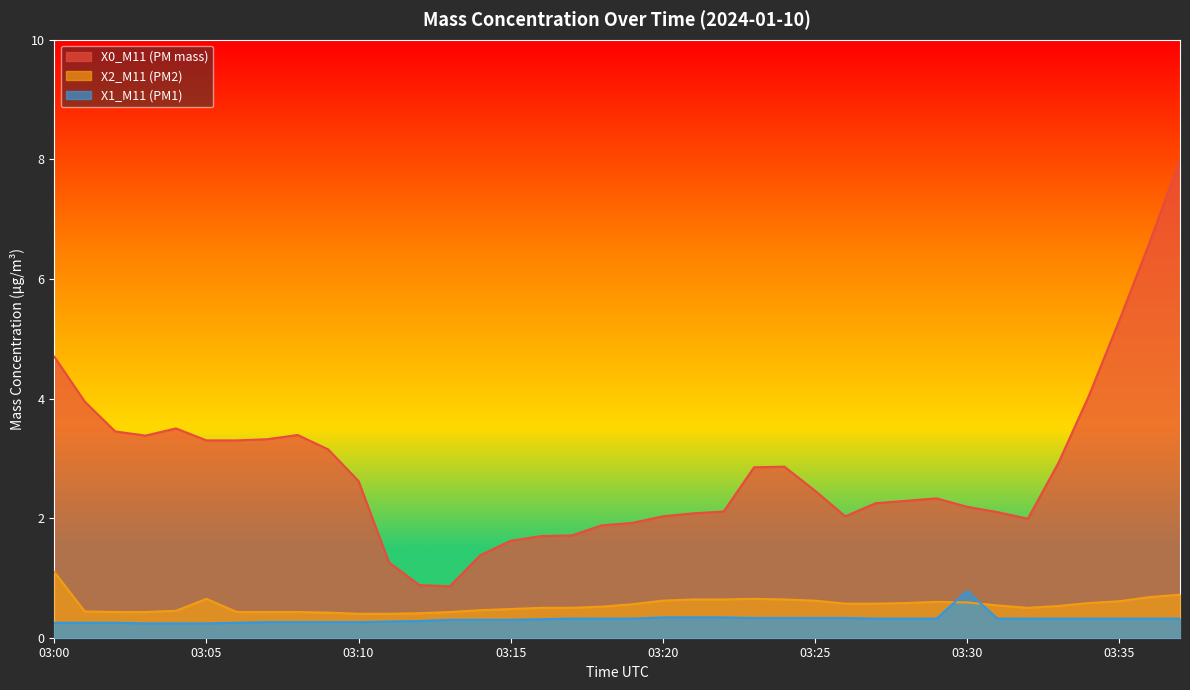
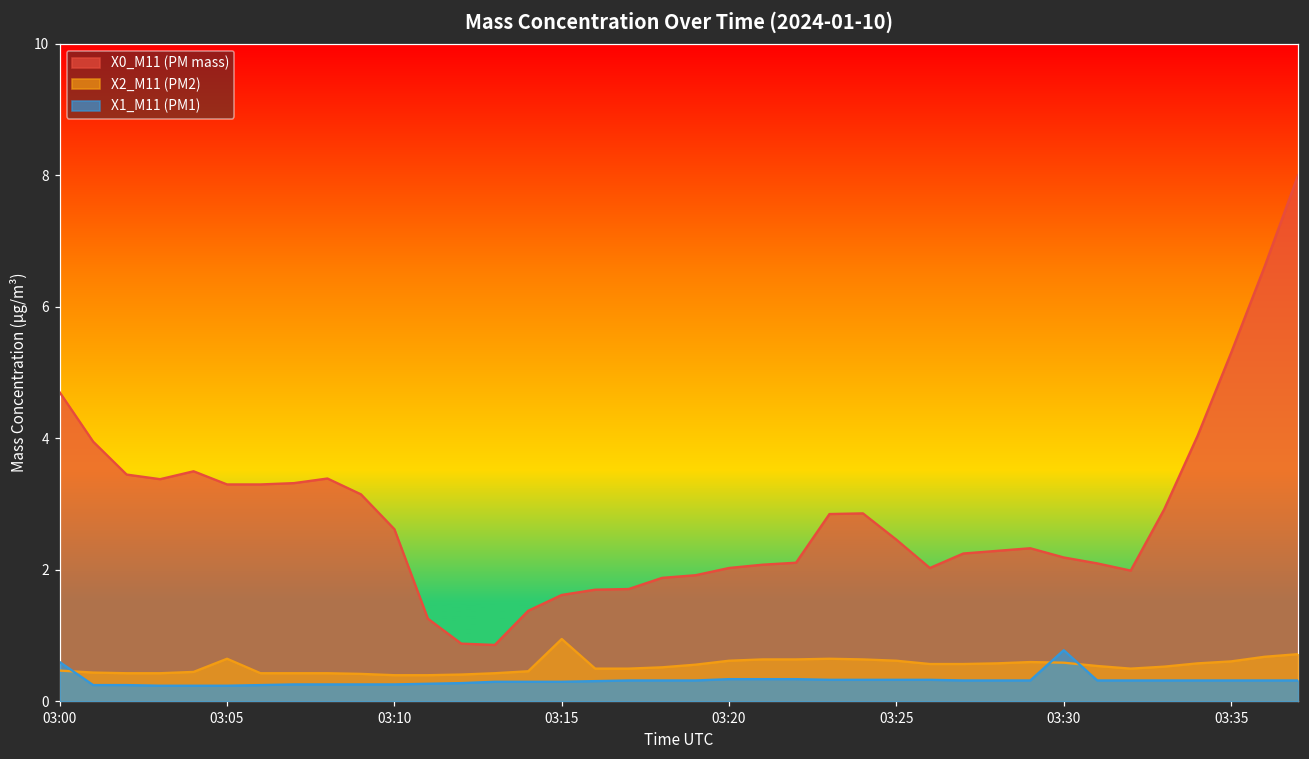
  {
    "X0_M11 (PM mass)": {
      "03:00": 4.7,
      "03:05": 3.3,
      "03:10": 2.6,
      "03:15": 1.6,
      "03:20": 2.0,
      "03:25": 2.5,
      "03:30": 2.2,
      "03:35": 5.3
    },
    "X2_M11 (PM2)": {
-     "03:00": 1.1,
+     "03:00": 0.5,
      "03:05": 0.7,
      "03:10": 0.4,
-     "03:15": 0.5,
+     "03:15": 1.0,
      "03:20": 0.6,
      "03:25": 0.6,
      "03:30": 0.6,
      "03:35": 0.6
    },
    "X1_M11 (PM1)": {
-     "03:00": 0.3,
+     "03:00": 0.6,
      "03:05": 0.2,
      "03:10": 0.3,
      "03:15": 0.3,
      "03:20": 0.3,
      "03:25": 0.3,
      "03:30": 0.8,
      "03:35": 0.3
    }
  }
